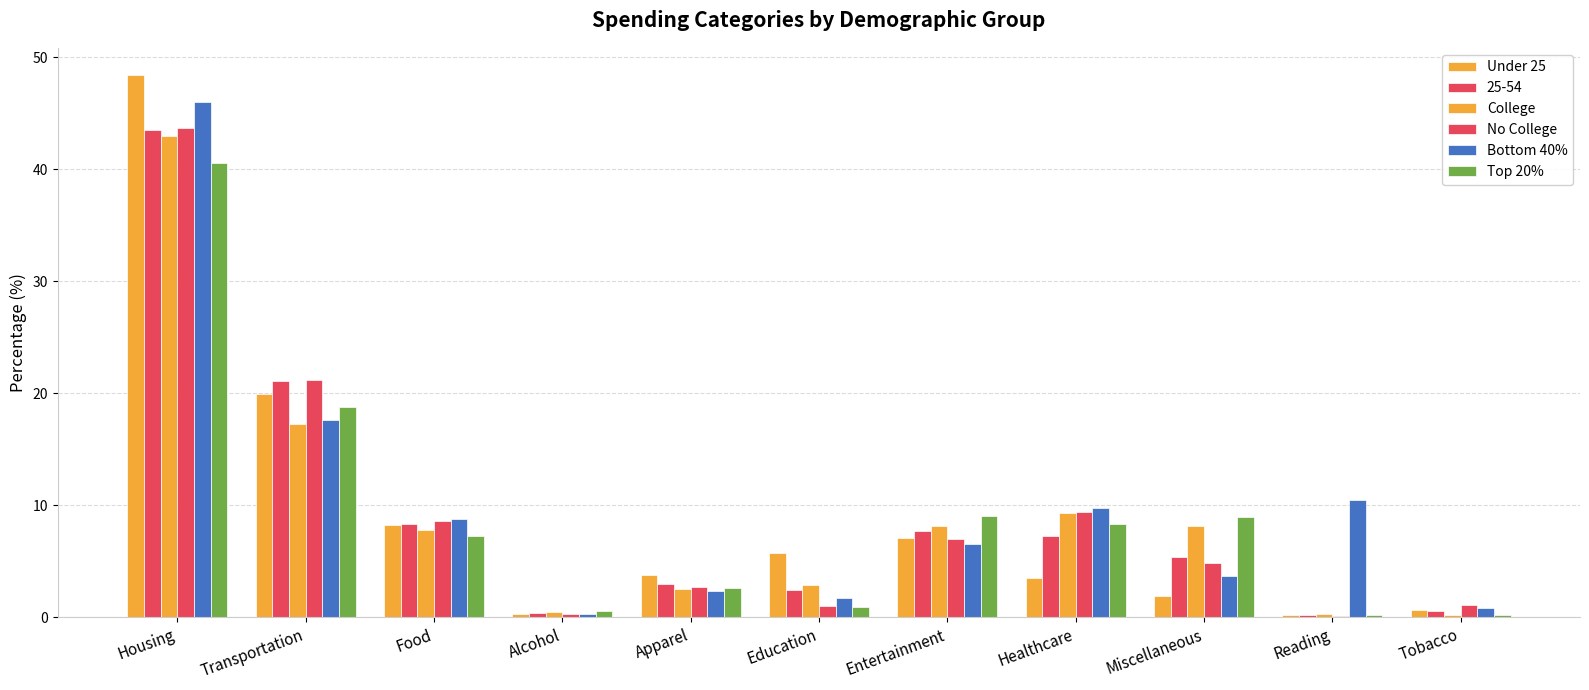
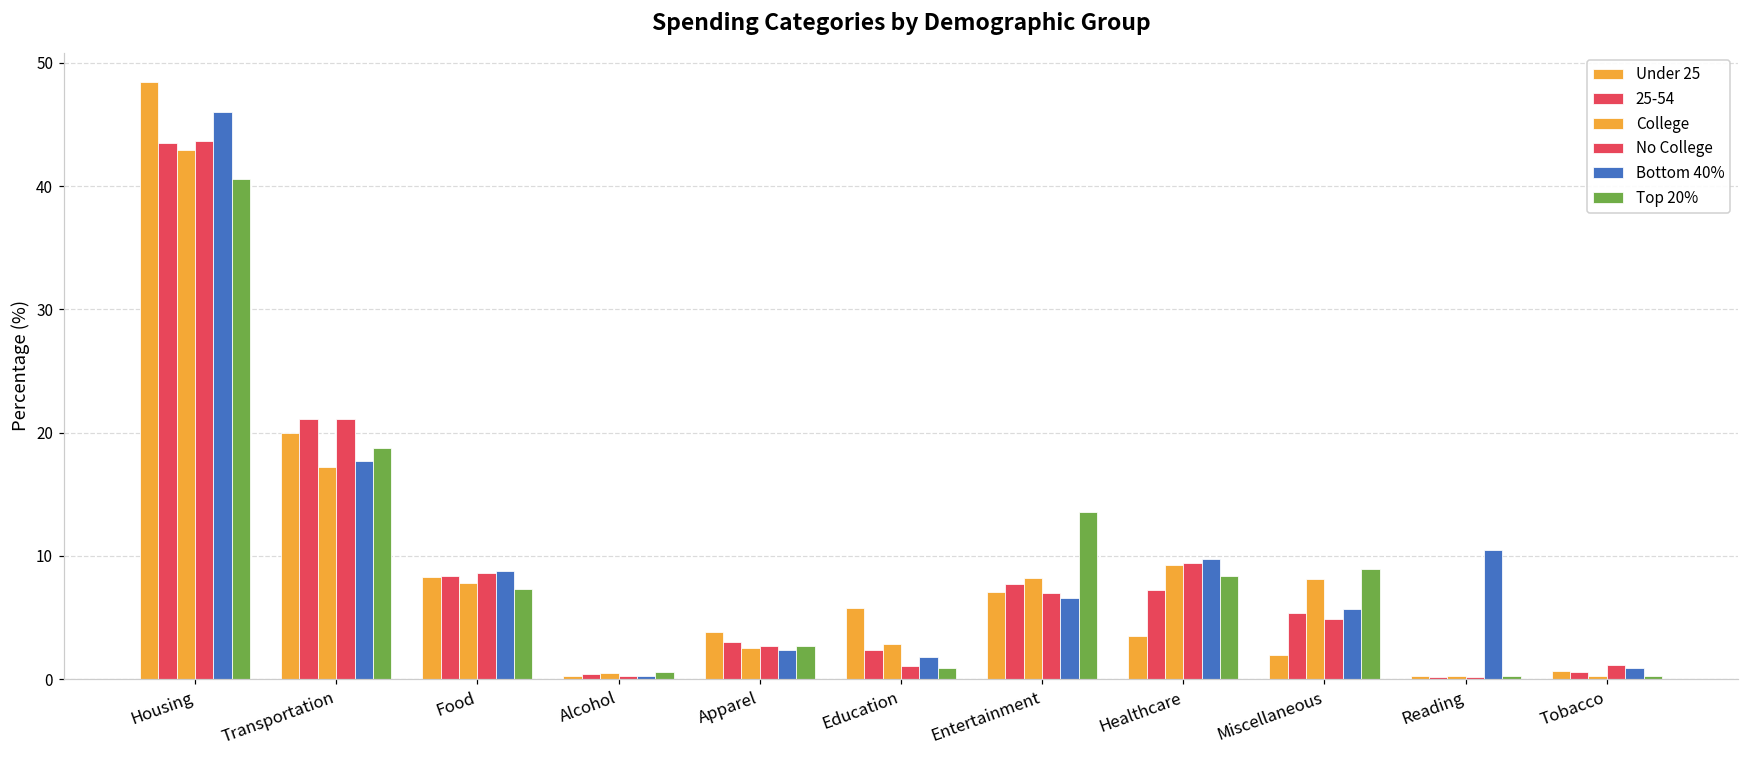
  {
    "Bottom 40%": {
      "Housing": 46.0,
      "Transportation": 17.7,
      "Food": 8.8,
      "Alcohol": 0.3,
      "Apparel": 2.4,
      "Education": 1.8,
      "Entertainment": 6.6,
      "Healthcare": 9.7,
-     "Miscellaneous": 3.7,
+     "Miscellaneous": 5.7,
      "Reading": 10.5,
      "Tobacco": 0.9
    },
    "Top 20%": {
      "Housing": 40.6,
      "Transportation": 18.7,
      "Food": 7.3,
      "Alcohol": 0.6,
      "Apparel": 2.7,
      "Education": 0.9,
-     "Entertainment": 9.1,
+     "Entertainment": 13.5,
      "Healthcare": 8.4,
      "Miscellaneous": 8.9,
      "Reading": 0.3,
      "Tobacco": 0.3
    }
  }
